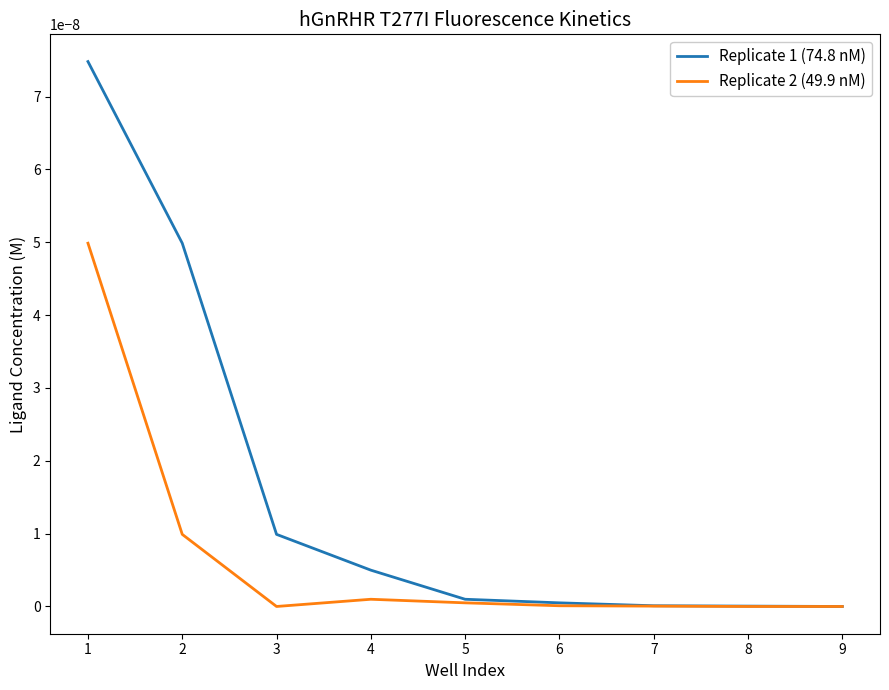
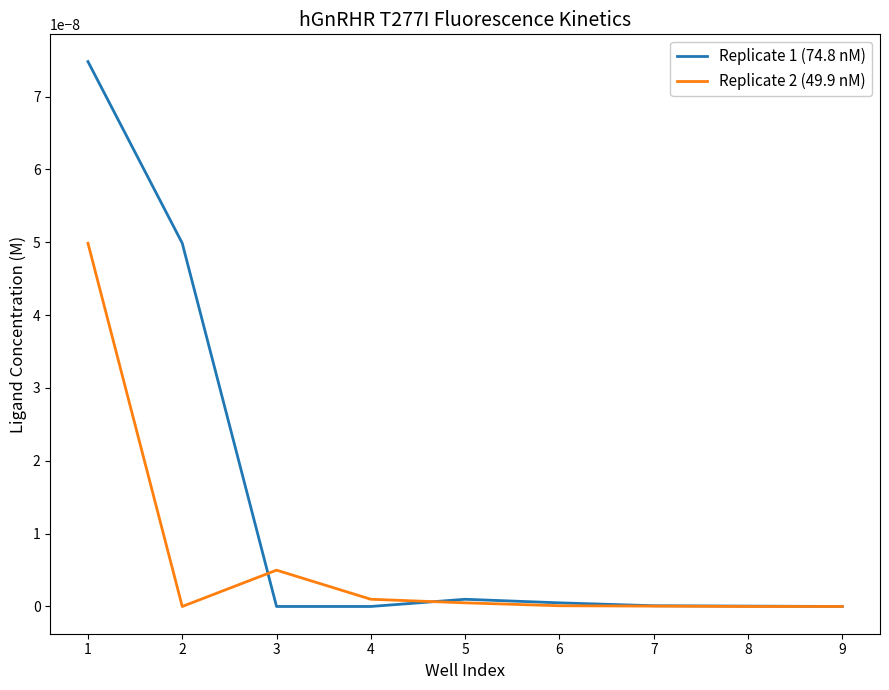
  {
    "Replicate 1 (74.8 nM)": {
      "1": 0.000000075,
      "2": 0.000000050,
-     "3": 0.00000001,
-     "4": 0.000000005,
+     "3": 0.00000000,
+     "4": 0.000000000,
      "5": 0.000000001,
      "6": 0.000000000
    },
    "Replicate 2 (49.9 nM)": {
      "1": 0.000000050,
-     "2": 0.00000001,
-     "3": 0.000000000,
+     "2": 0.00000000,
+     "3": 0.000000005,
      "4": 0.000000001,
      "5": 0.000000000,
      "6": 0.000000000
    }
  }
